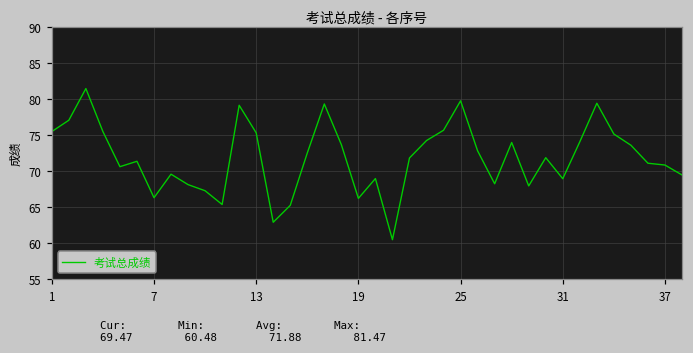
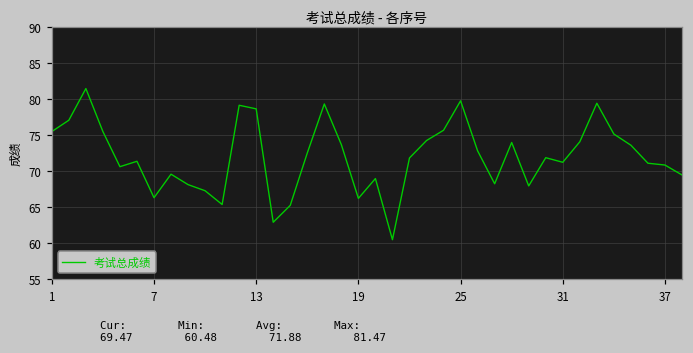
  {
    "1": 76,
    "7": 66,
-   "13": 75,
+   "13": 79,
    "19": 66,
    "25": 80,
-   "31": 69,
+   "31": 71,
    "37": 71
  }
